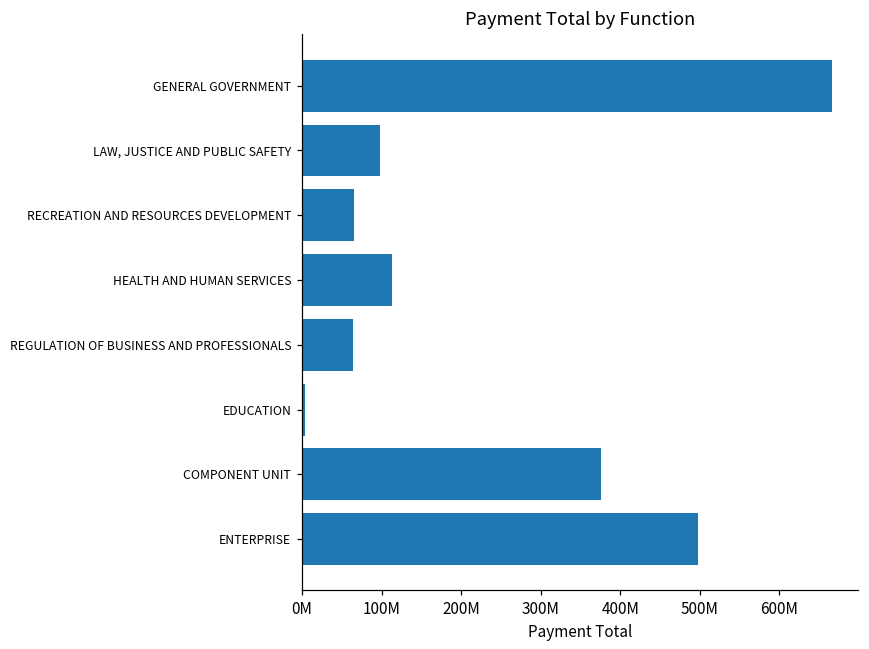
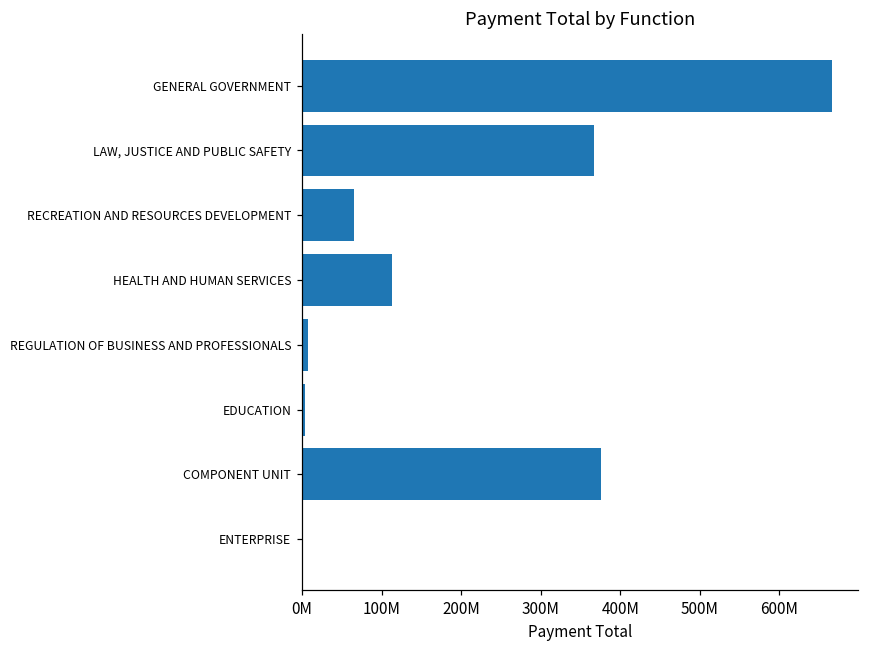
  {
    "GENERAL GOVERNMENT": 670000000,
-   "LAW, JUSTICE AND PUBLIC SAFETY": 100000000,
+   "LAW, JUSTICE AND PUBLIC SAFETY": 370000000,
    "RECREATION AND RESOURCES DEVELOPMENT": 70000000,
    "HEALTH AND HUMAN SERVICES": 110000000,
-   "REGULATION OF BUSINESS AND PROFESSIONALS": 60000000,
+   "REGULATION OF BUSINESS AND PROFESSIONALS": 10000000,
    "EDUCATION": 0,
    "COMPONENT UNIT": 380000000,
-   "ENTERPRISE": 500000000
+   "ENTERPRISE": 0
  }
